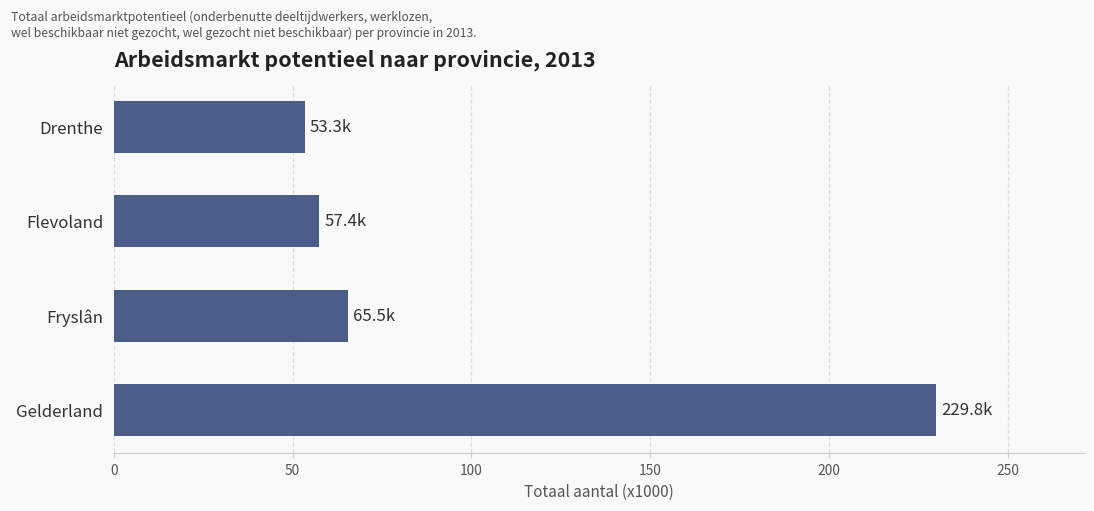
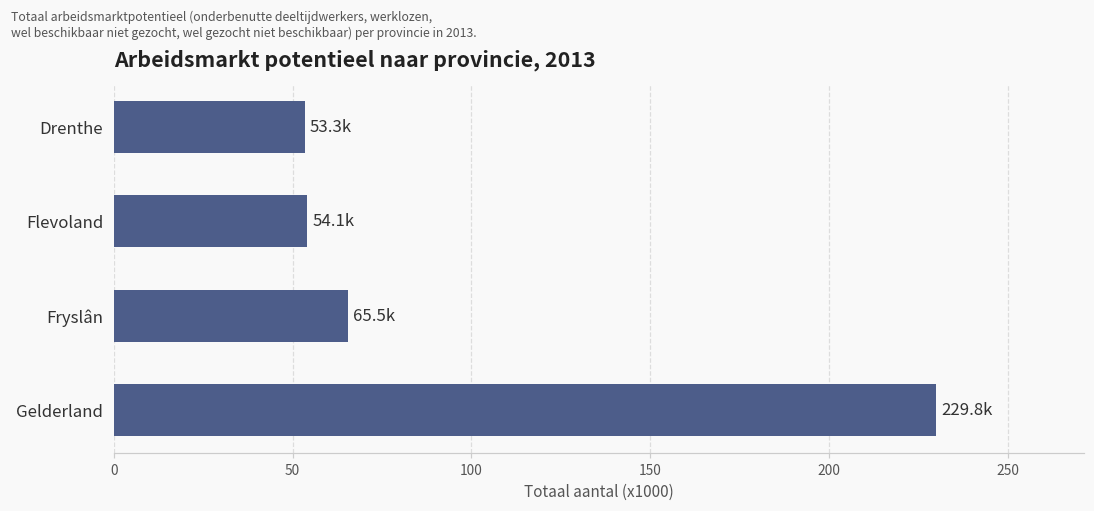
  {
    "Drenthe": "53.3k",
-   "Flevoland": "57.4k",
+   "Flevoland": "54.1k",
    "Fryslân": "65.5k",
    "Gelderland": "229.8k"
  }
